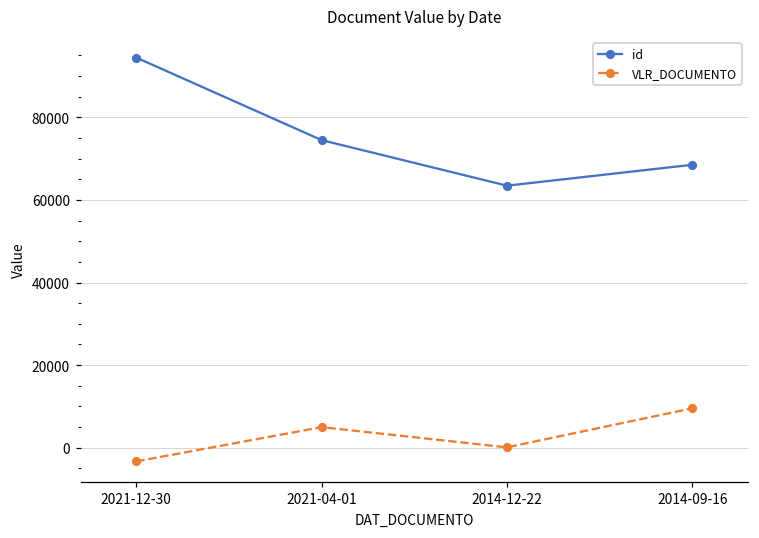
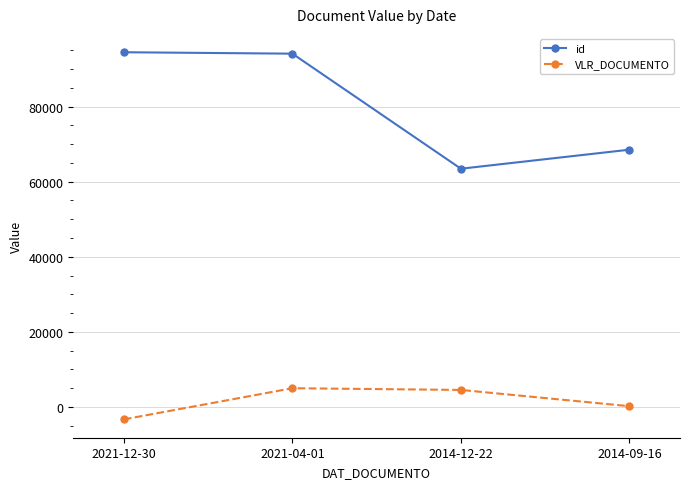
  {
    "id": {
      "2021-12-30": 94000,
-     "2021-04-01": 74000,
+     "2021-04-01": 94000,
      "2014-12-22": 63000,
      "2014-09-16": 69000
    },
    "VLR_DOCUMENTO": {
      "2021-12-30": -3000,
      "2021-04-01": 5000,
-     "2014-12-22": 0,
-     "2014-09-16": 10000
+     "2014-12-22": 5000,
+     "2014-09-16": 0
    }
  }
